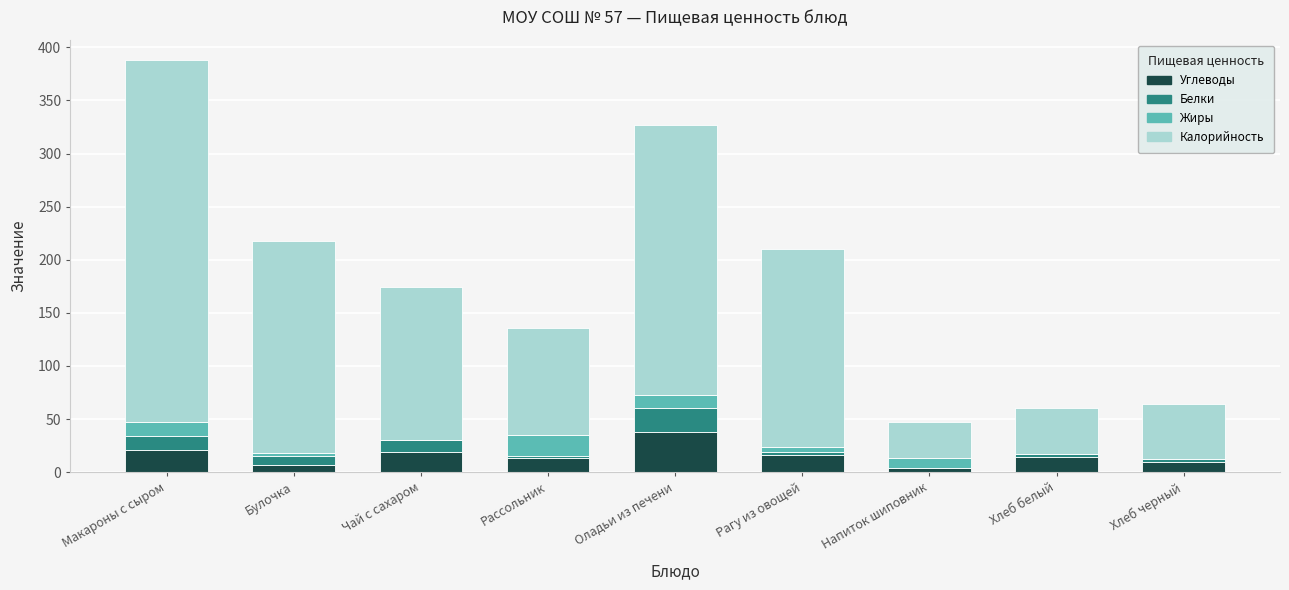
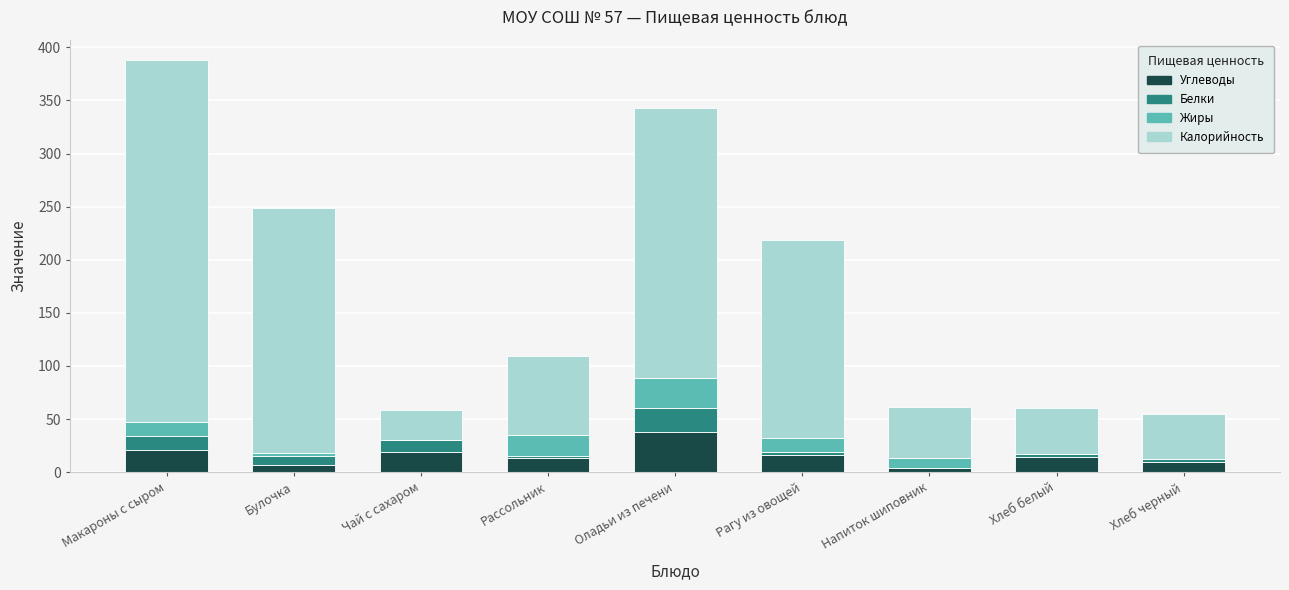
  {
    "Углеводы": {
      "Макароны с сыром": 21,
      "Булочка": 7,
      "Чай с сахаром": 19,
      "Рассольник": 14,
      "Оладьи из печени": 38,
      "Рагу из овощей": 16,
      "Напиток шиповник": 4,
      "Хлеб белый": 15,
      "Хлеб черный": 10
    },
    "Белки": {
      "Макароны с сыром": 14,
      "Булочка": 8,
      "Чай с сахаром": 11,
      "Оладьи из печени": 22,
      "Рагу из овощей": 2,
      "Хлеб белый": 2
    },
    "Жиры": {
      "Макароны с сыром": 13,
      "Булочка": 3,
      "Чай с сахаром": 0,
      "Рассольник": 20,
-     "Оладьи из печени": 12,
-     "Рагу из овощей": 5,
+     "Оладьи из печени": 28,
+     "Рагу из овощей": 13,
      "Напиток шиповник": 9
    },
    "Калорийность": {
      "Макароны с сыром": 341,
-     "Булочка": 200,
-     "Чай с сахаром": 144,
-     "Рассольник": 101,
+     "Булочка": 231,
+     "Чай с сахаром": 28,
+     "Рассольник": 74,
      "Оладьи из печени": 254,
      "Рагу из овощей": 186,
-     "Напиток шиповник": 34,
+     "Напиток шиповник": 48,
      "Хлеб белый": 43,
-     "Хлеб черный": 52
+     "Хлеб черный": 43
    }
  }
